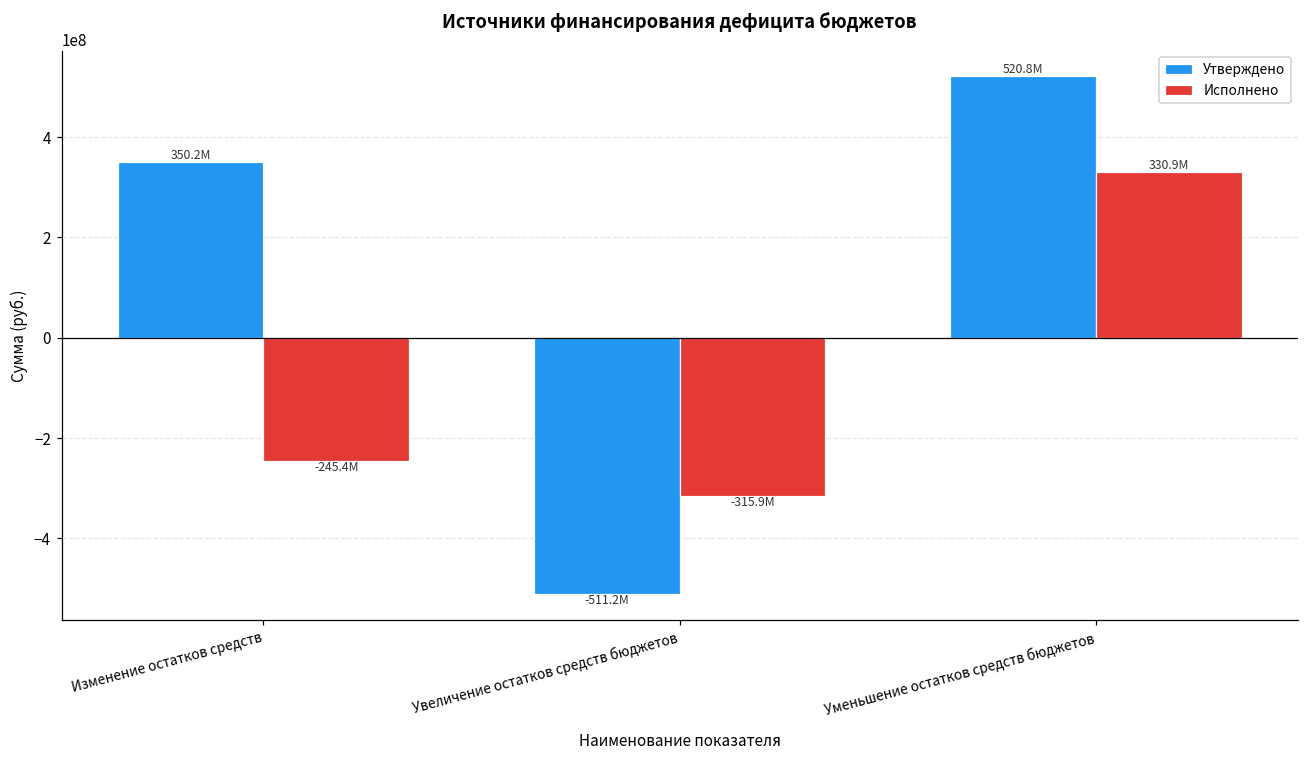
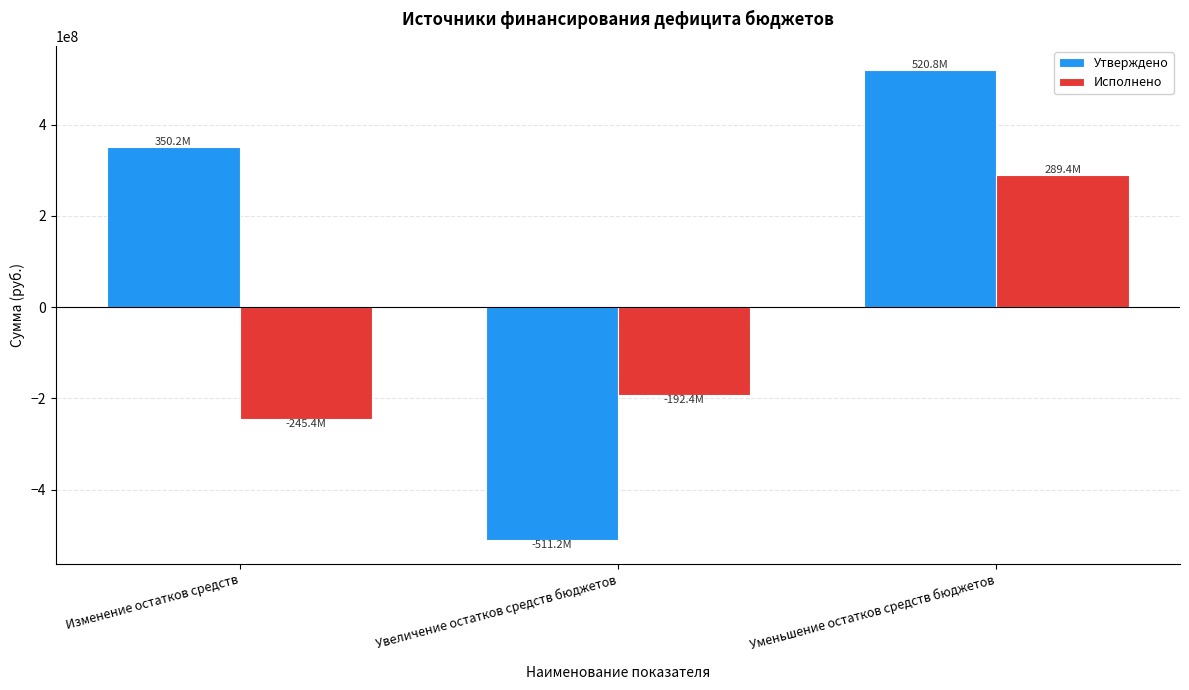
  {
    "Утверждено": {
      "Изменение остатков средств": "350.2M",
      "Увеличение остатков средств бюджетов": "-511.2M",
      "Уменьшение остатков средств бюджетов": "520.8M"
    },
    "Исполнено": {
      "Изменение остатков средств": "-245.4M",
-     "Увеличение остатков средств бюджетов": "-315.9M",
-     "Уменьшение остатков средств бюджетов": "330.9M"
+     "Увеличение остатков средств бюджетов": "-192.4M",
+     "Уменьшение остатков средств бюджетов": "289.4M"
    }
  }
